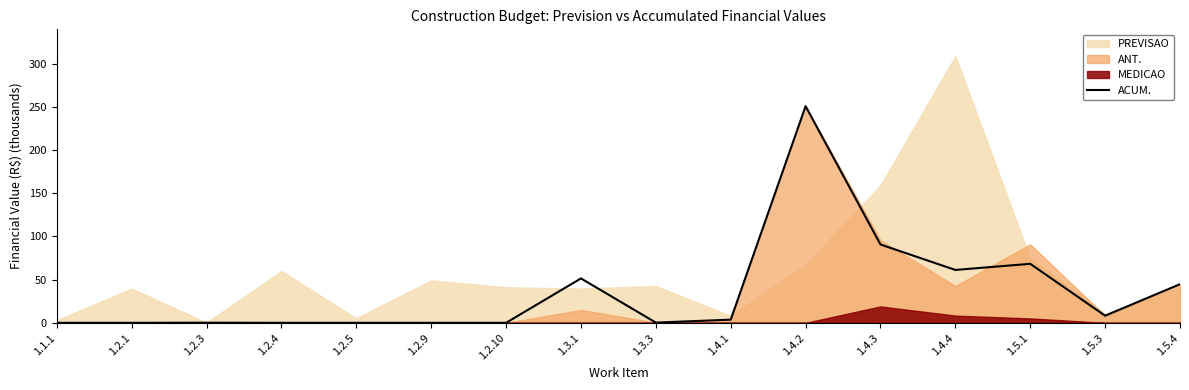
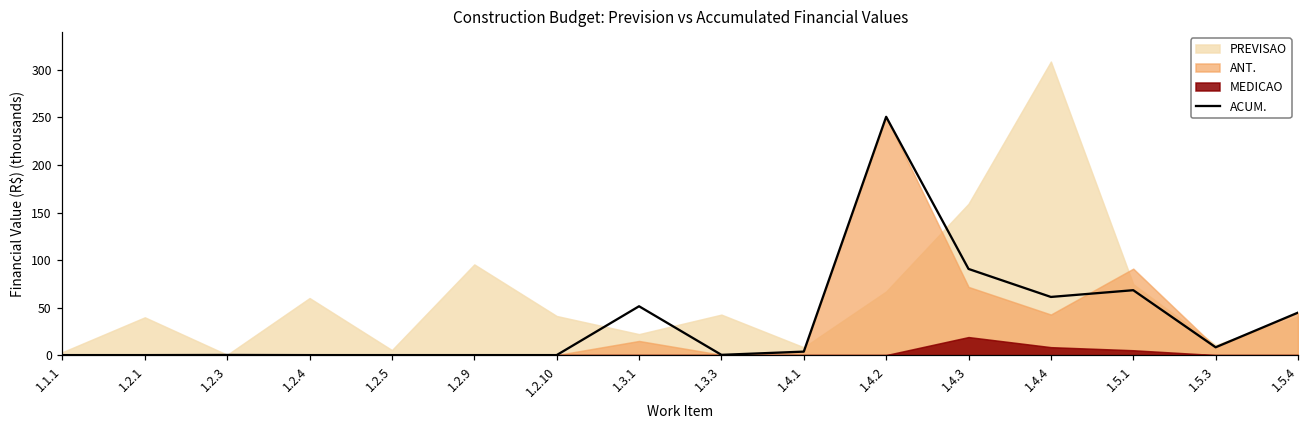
  {
    "PREVISAO": {
      "1.1.1": 0,
      "1.2.1": 40,
      "1.2.4": 60,
      "1.2.5": 10,
-     "1.2.9": 50,
+     "1.2.9": 100,
      "1.2.10": 40,
-     "1.3.1": 40,
+     "1.3.1": 20,
      "1.3.3": 40,
      "1.4.1": 10,
      "1.4.2": 70,
      "1.4.3": 160,
      "1.4.4": 310,
      "1.5.1": 70,
      "1.5.4": 40
    },
    "ACUM.": {
      "1.3.1": 50,
      "1.4.3": 90,
      "1.4.4": 60,
      "1.5.1": 70
    },
    "ANT.": {
      "1.3.1": 10,
-     "1.4.3": 100,
+     "1.4.3": 70,
      "1.4.4": 40,
      "1.5.1": 90
    },
    "MEDICAO": {
      "1.3.1": 0,
      "1.4.1": 0,
      "1.4.2": 0,
      "1.4.3": 20,
      "1.4.4": 10,
      "1.5.1": 10,
      "1.5.3": 0,
      "1.5.4": 0
    }
  }
